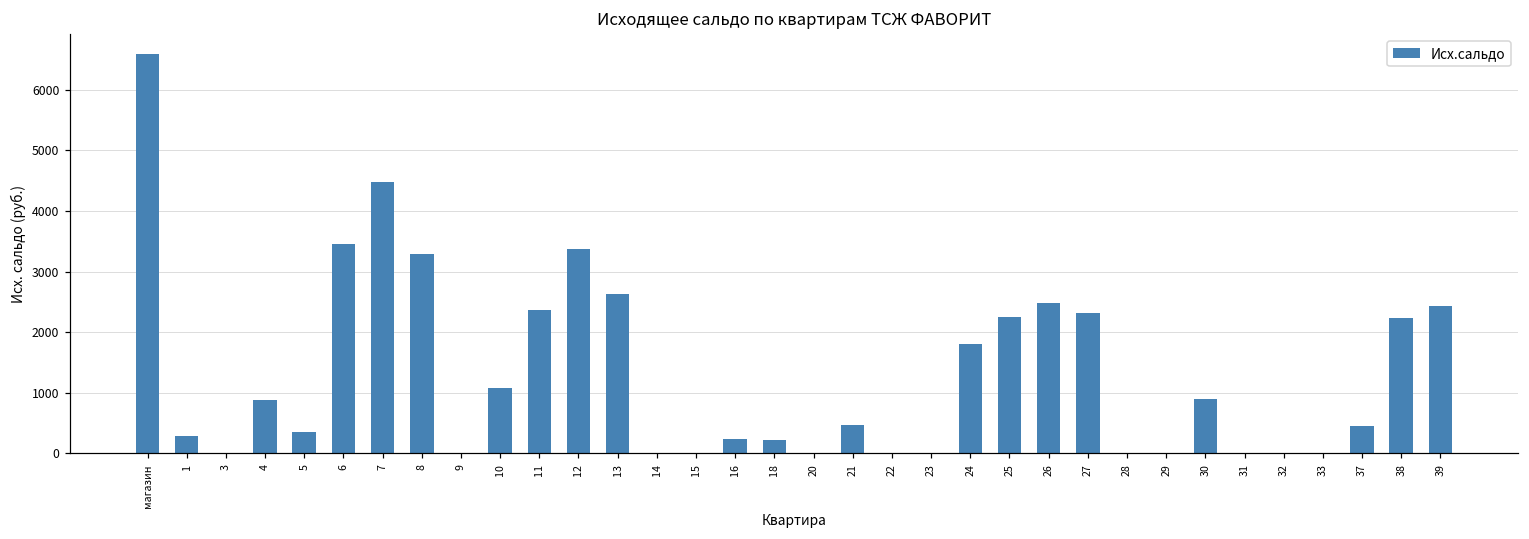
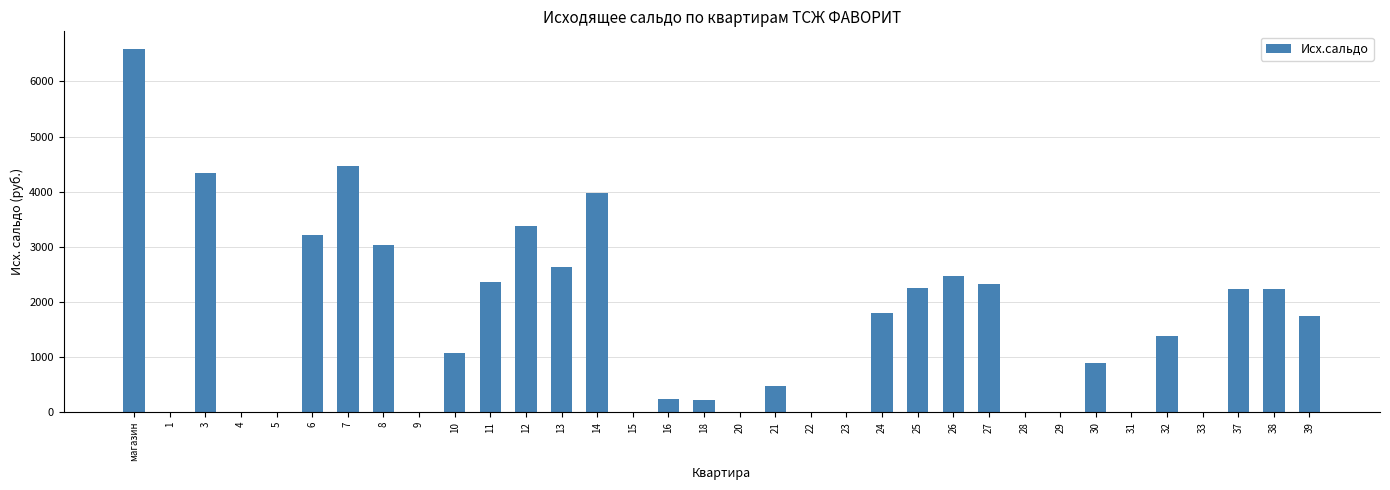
  {
    "магазин": 6600,
-   "1": 300,
-   "3": 0,
-   "4": 900,
-   "5": 400,
-   "6": 3500,
+   "1": 0,
+   "3": 4300,
+   "4": 0,
+   "5": 0,
+   "6": 3200,
    "7": 4500,
-   "8": 3300,
+   "8": 3000,
    "9": 0,
    "10": 1100,
    "11": 2400,
    "12": 3400,
    "13": 2600,
-   "14": 0,
+   "14": 4000,
    "15": 0,
    "16": 200,
    "18": 200,
    "20": 0,
    "21": 500,
    "22": 0,
    "23": 0,
    "24": 1800,
    "25": 2300,
    "26": 2500,
    "27": 2300,
    "28": 0,
    "29": 0,
    "30": 900,
    "31": 0,
-   "32": 0,
+   "32": 1400,
    "33": 0,
-   "37": 500,
+   "37": 2200,
    "38": 2200,
-   "39": 2400
+   "39": 1800
  }
